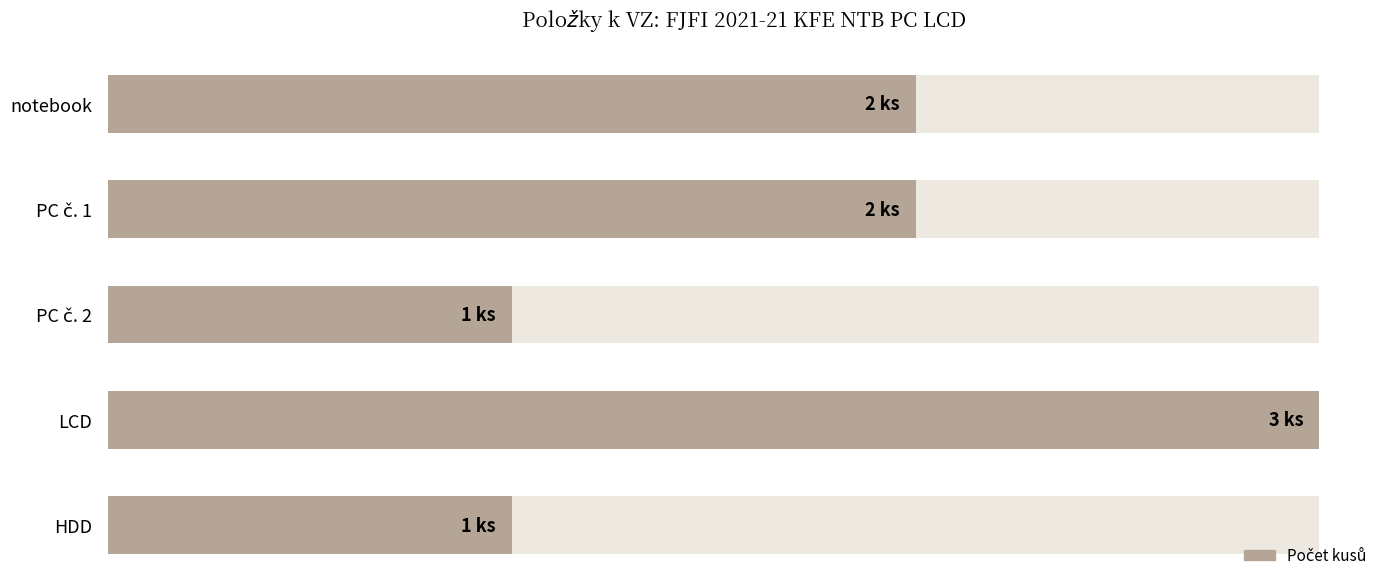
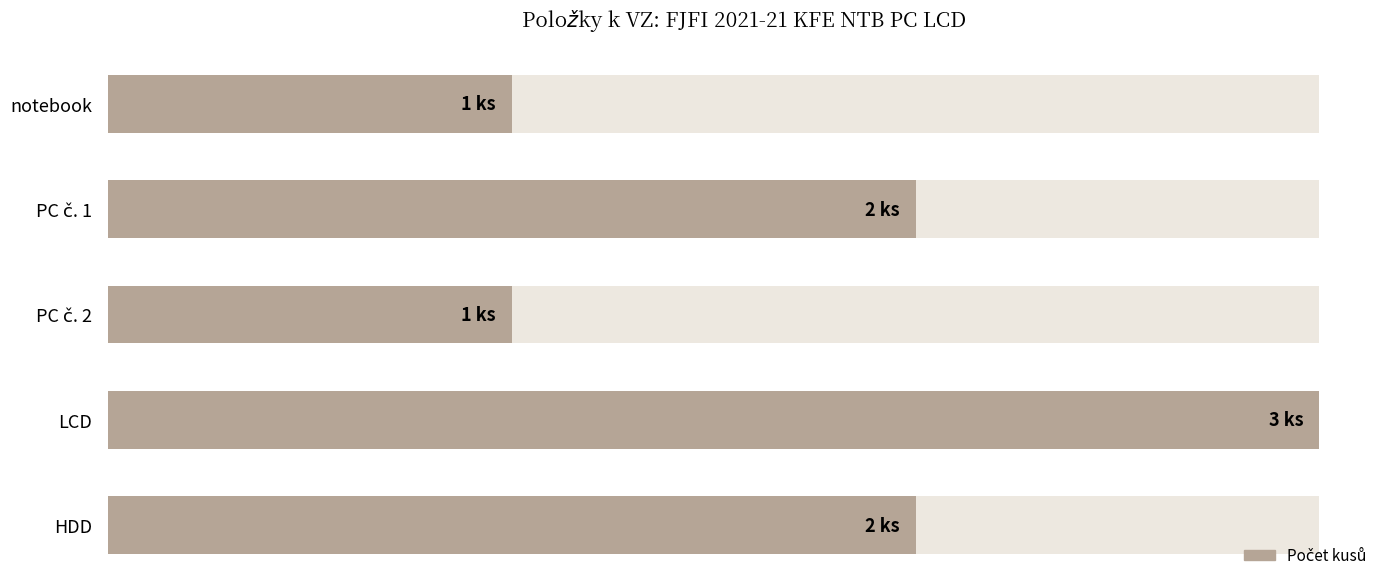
  {
    "Počet kusů": {
-     "notebook": 2,
+     "notebook": 1,
      "LCD": 3,
-     "HDD": 1
+     "HDD": 2
    }
  }
